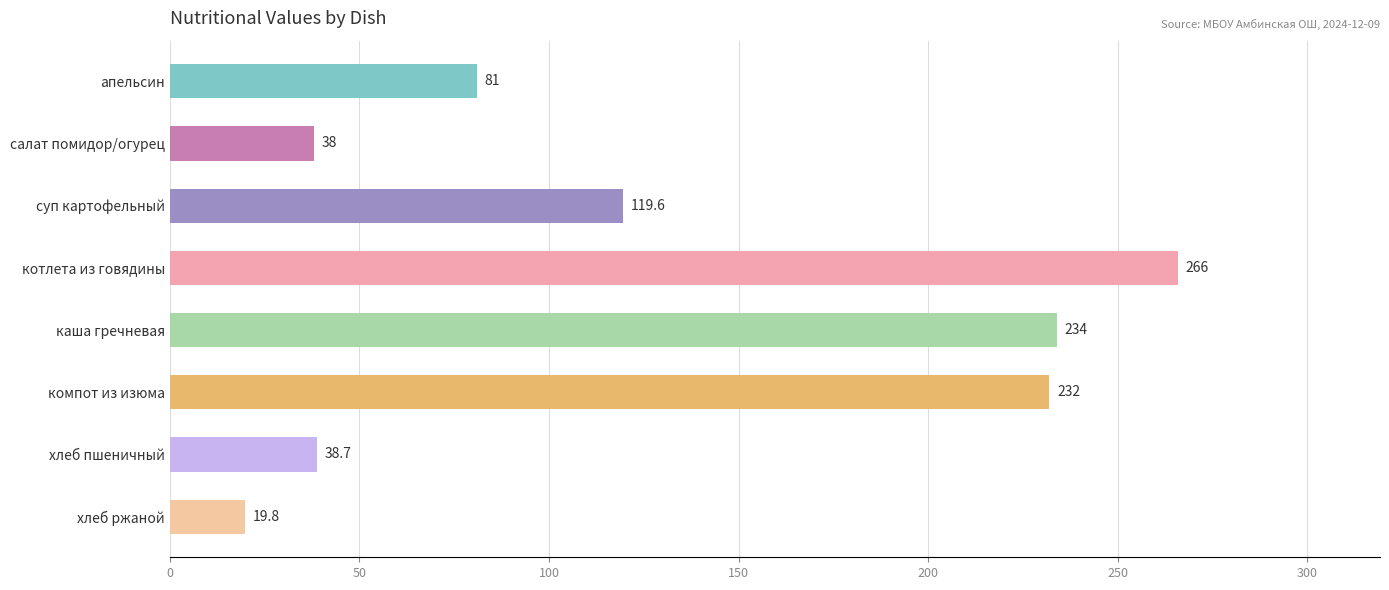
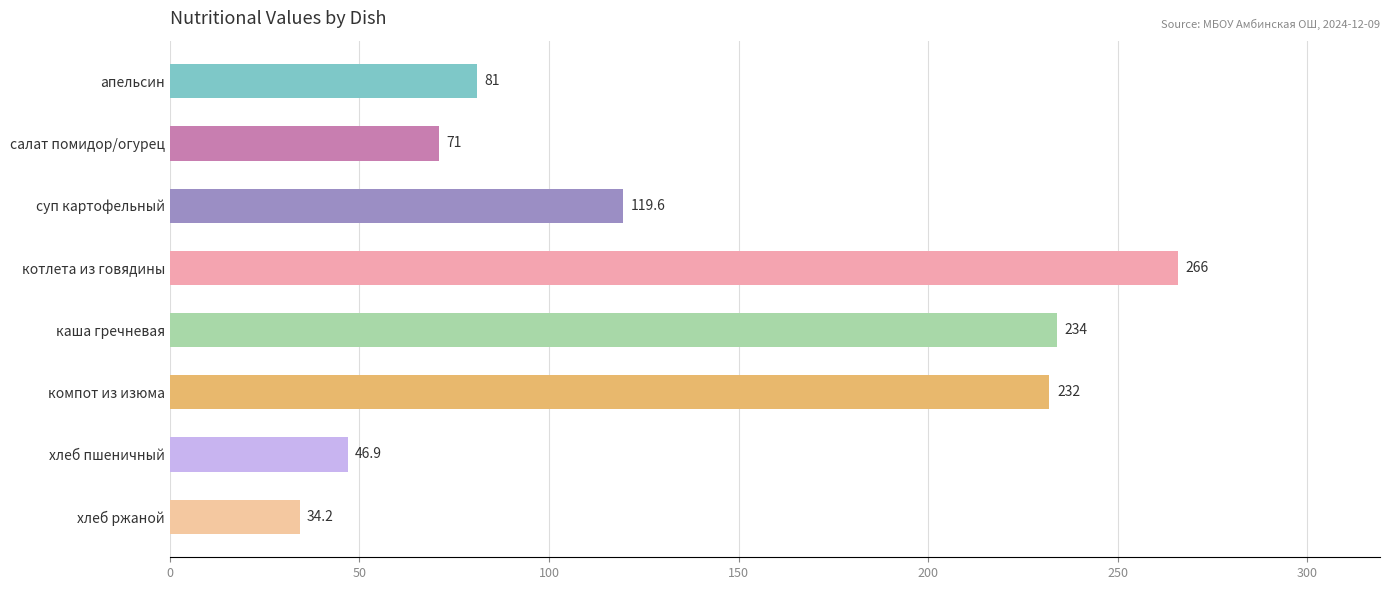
  {
    "апельсин": 81,
-   "салат помидор/огурец": 38,
+   "салат помидор/огурец": 71,
    "суп картофельный": 119.6,
    "котлета из говядины": 266,
    "каша гречневая": 234,
    "компот из изюма": 232,
-   "хлеб пшеничный": 38.7,
-   "хлеб ржаной": 19.8
+   "хлеб пшеничный": 46.9,
+   "хлеб ржаной": 34.2
  }
